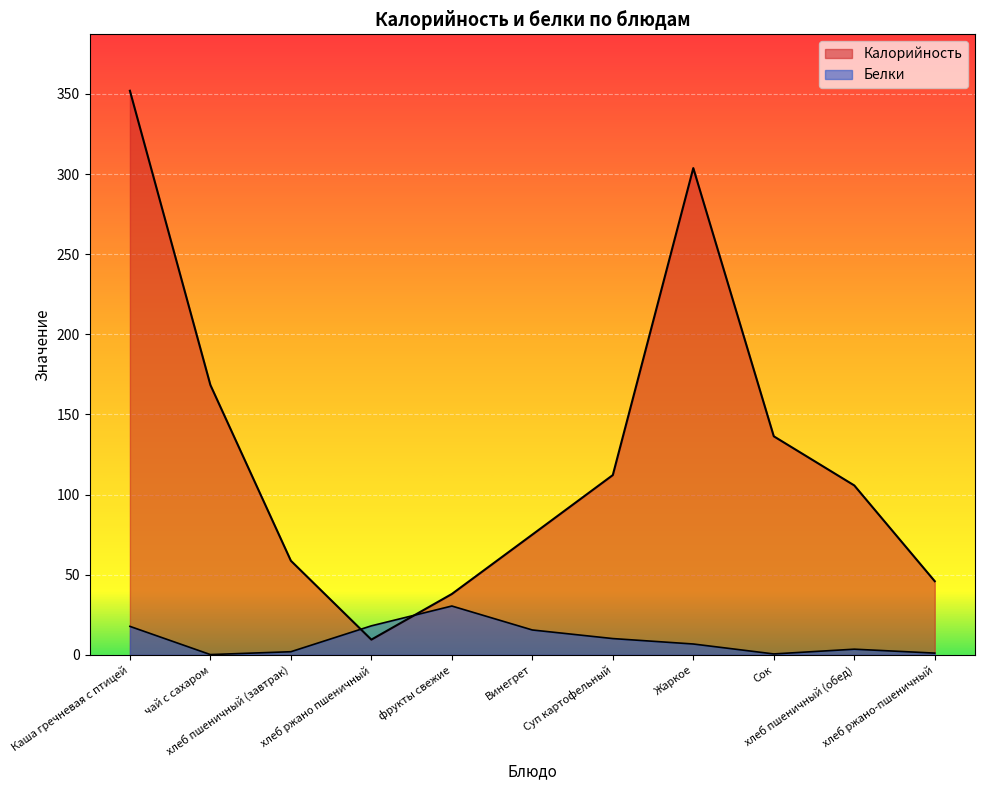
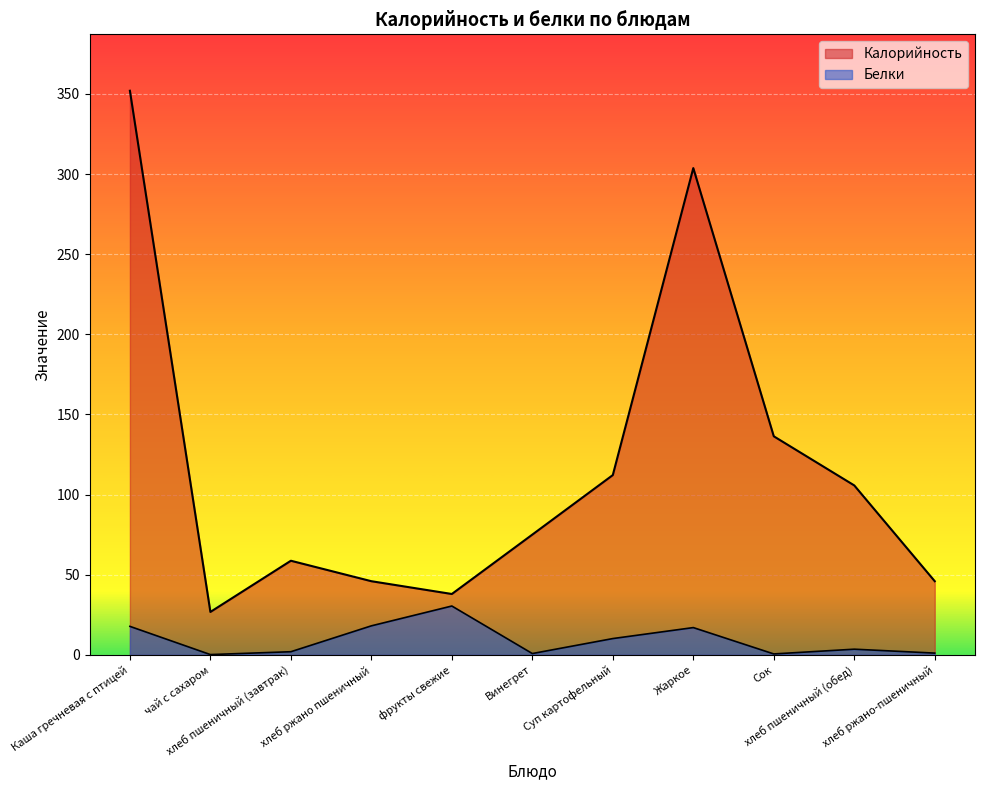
  {
    "Калорийность": {
      "Каша гречневая с птицей": 352,
-     "чай с сахаром": 168,
+     "чай с сахаром": 27,
      "хлеб пшеничный (завтрак)": 59,
-     "хлеб ржано пшеничный": 10,
+     "хлеб ржано пшеничный": 46,
      "фрукты свежие": 38,
      "Винегрет": 75,
      "Суп картофельный": 112,
      "Жаркое": 304,
      "Сок": 136,
      "хлеб пшеничный (обед)": 106,
      "хлеб ржано-пшеничный": 46
    },
    "Белки": {
      "Каша гречневая с птицей": 18,
      "чай с сахаром": 0,
      "хлеб пшеничный (завтрак)": 2,
      "хлеб ржано пшеничный": 18,
      "фрукты свежие": 31,
-     "Винегрет": 16,
+     "Винегрет": 1,
      "Суп картофельный": 10,
-     "Жаркое": 7,
+     "Жаркое": 17,
      "Сок": 1,
      "хлеб пшеничный (обед)": 4,
      "хлеб ржано-пшеничный": 1
    }
  }
